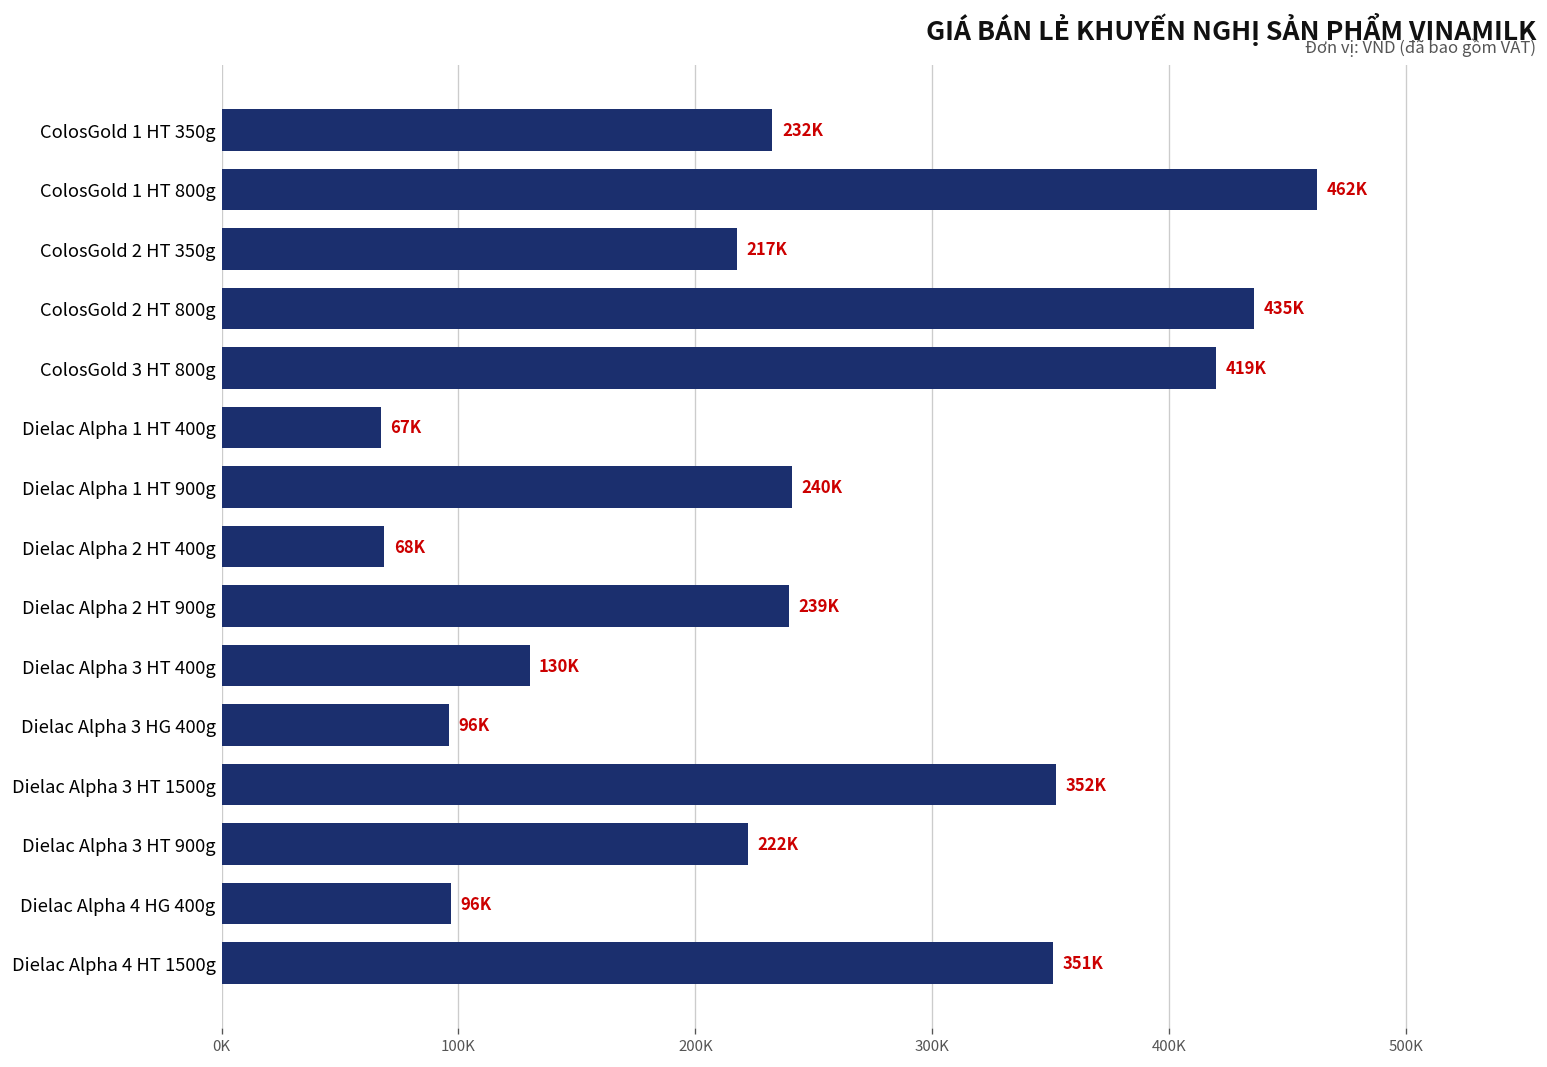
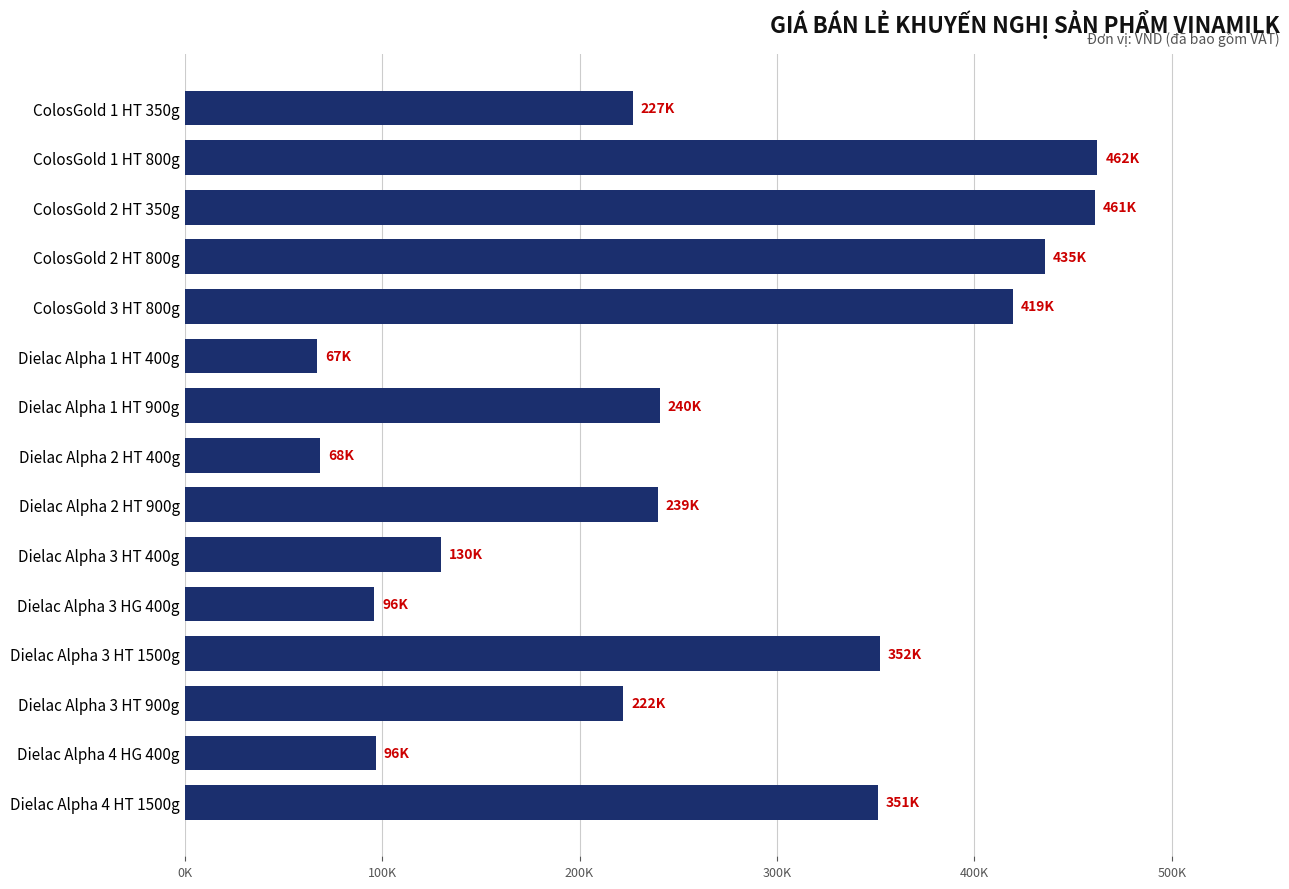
  {
-   "ColosGold 1 HT 350g": "232K",
+   "ColosGold 1 HT 350g": "227K",
    "ColosGold 1 HT 800g": "462K",
-   "ColosGold 2 HT 350g": "217K",
+   "ColosGold 2 HT 350g": "461K",
    "Dielac Alpha 1 HT 400g": "67K",
    "Dielac Alpha 3 HT 400g": "130K",
    "Dielac Alpha 3 HG 400g": "96K",
    "Dielac Alpha 3 HT 1500g": "352K",
    "Dielac Alpha 3 HT 900g": "222K",
    "Dielac Alpha 4 HT 1500g": "351K"
  }
